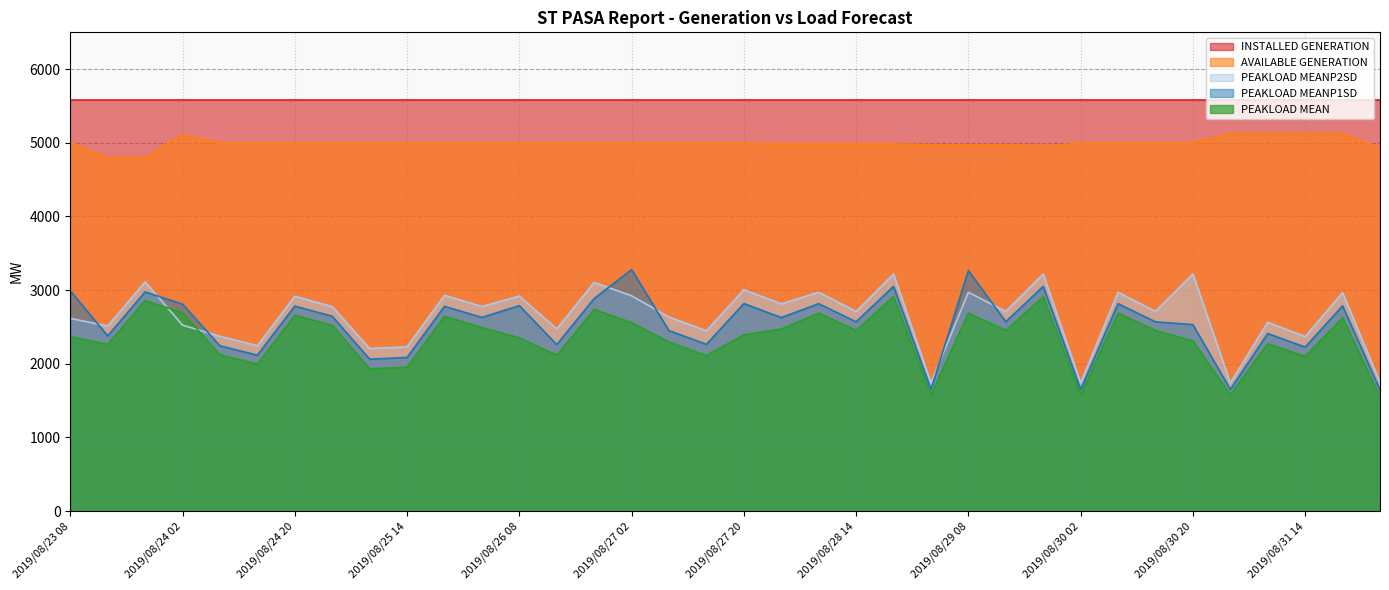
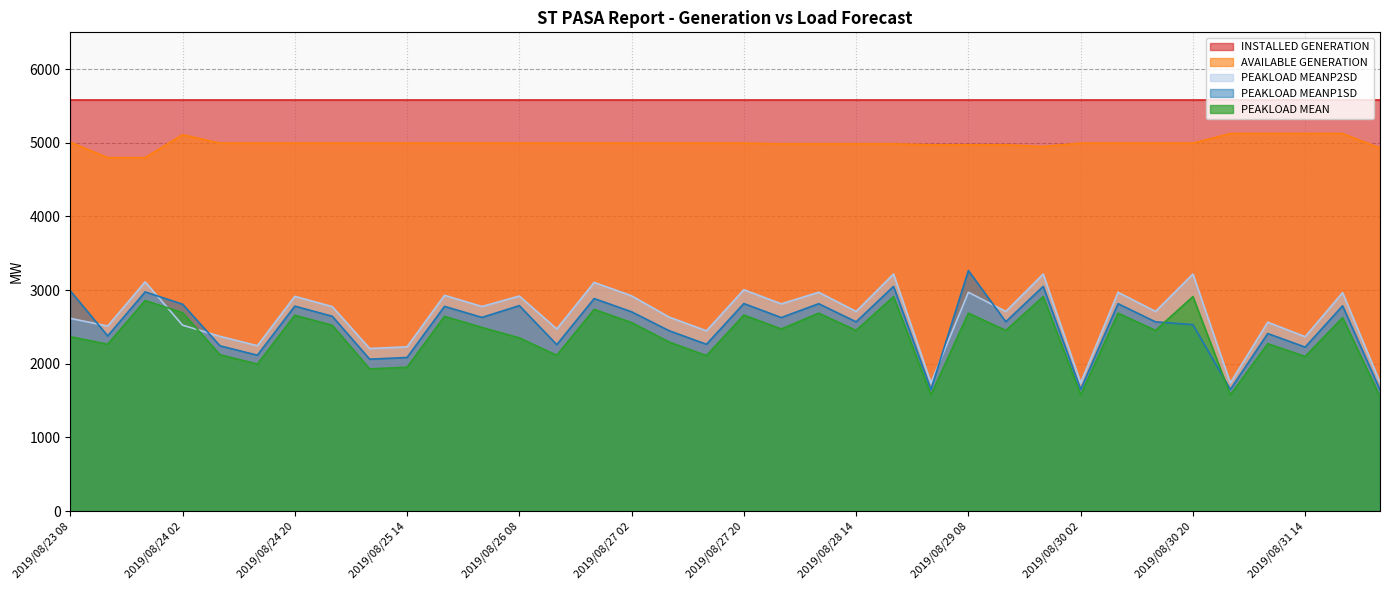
  {
    "INSTALLED GENERATION": {
      "2019/08/23 08": 5600,
      "2019/08/24 02": 5600,
      "2019/08/24 20": 5600,
      "2019/08/25 14": 5600,
      "2019/08/26 08": 5600,
      "2019/08/27 02": 5600,
      "2019/08/27 20": 5600,
      "2019/08/28 14": 5600,
      "2019/08/29 08": 5600,
      "2019/08/30 02": 5600,
      "2019/08/30 20": 5600
    },
    "AVAILABLE GENERATION": {
      "2019/08/23 08": 5000,
      "2019/08/24 02": 5100,
      "2019/08/24 20": 5000,
      "2019/08/25 14": 5000,
      "2019/08/26 08": 5000,
      "2019/08/27 02": 5000,
      "2019/08/27 20": 5000,
      "2019/08/28 14": 5000,
      "2019/08/29 08": 5000,
      "2019/08/30 02": 5000,
      "2019/08/30 20": 5000,
      "2019/08/31 14": 5100
    },
    "PEAKLOAD MEANP2SD": {
      "2019/08/23 08": 2600,
      "2019/08/24 02": 2500,
      "2019/08/24 20": 2900,
      "2019/08/25 14": 2200,
      "2019/08/26 08": 2900,
      "2019/08/27 02": 2900,
      "2019/08/27 20": 3000,
      "2019/08/28 14": 2700,
      "2019/08/29 08": 3000,
      "2019/08/30 02": 1700,
      "2019/08/30 20": 3200,
      "2019/08/31 14": 2400
    },
    "PEAKLOAD MEANP1SD": {
      "2019/08/23 08": 3000,
      "2019/08/24 02": 2800,
      "2019/08/24 20": 2800,
      "2019/08/25 14": 2100,
      "2019/08/26 08": 2800,
-     "2019/08/27 02": 3300,
+     "2019/08/27 02": 2700,
      "2019/08/27 20": 2800,
      "2019/08/28 14": 2600,
      "2019/08/29 08": 3300,
      "2019/08/30 02": 1700,
      "2019/08/30 20": 2500,
      "2019/08/31 14": 2200
    },
    "PEAKLOAD MEAN": {
      "2019/08/23 08": 2400,
      "2019/08/24 02": 2700,
      "2019/08/24 20": 2700,
      "2019/08/25 14": 2000,
      "2019/08/26 08": 2400,
      "2019/08/27 02": 2600,
-     "2019/08/27 20": 2400,
+     "2019/08/27 20": 2700,
      "2019/08/28 14": 2500,
      "2019/08/29 08": 2700,
      "2019/08/30 02": 1600,
-     "2019/08/30 20": 2300,
+     "2019/08/30 20": 2900,
      "2019/08/31 14": 2100
    }
  }
